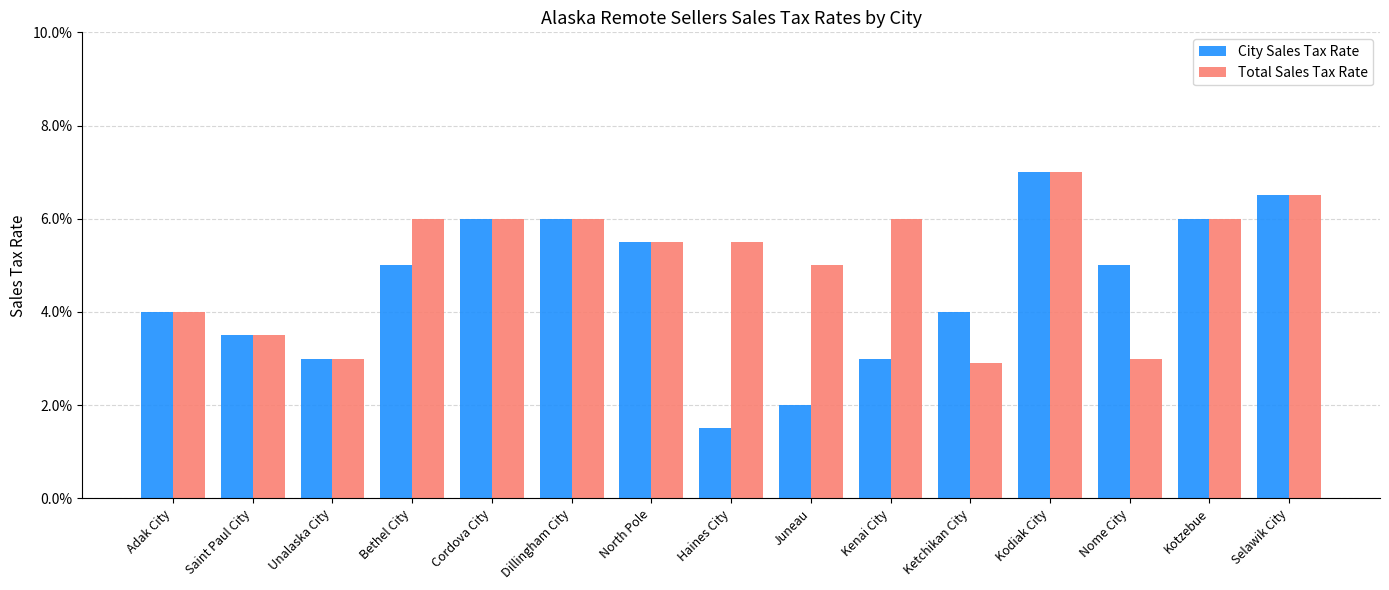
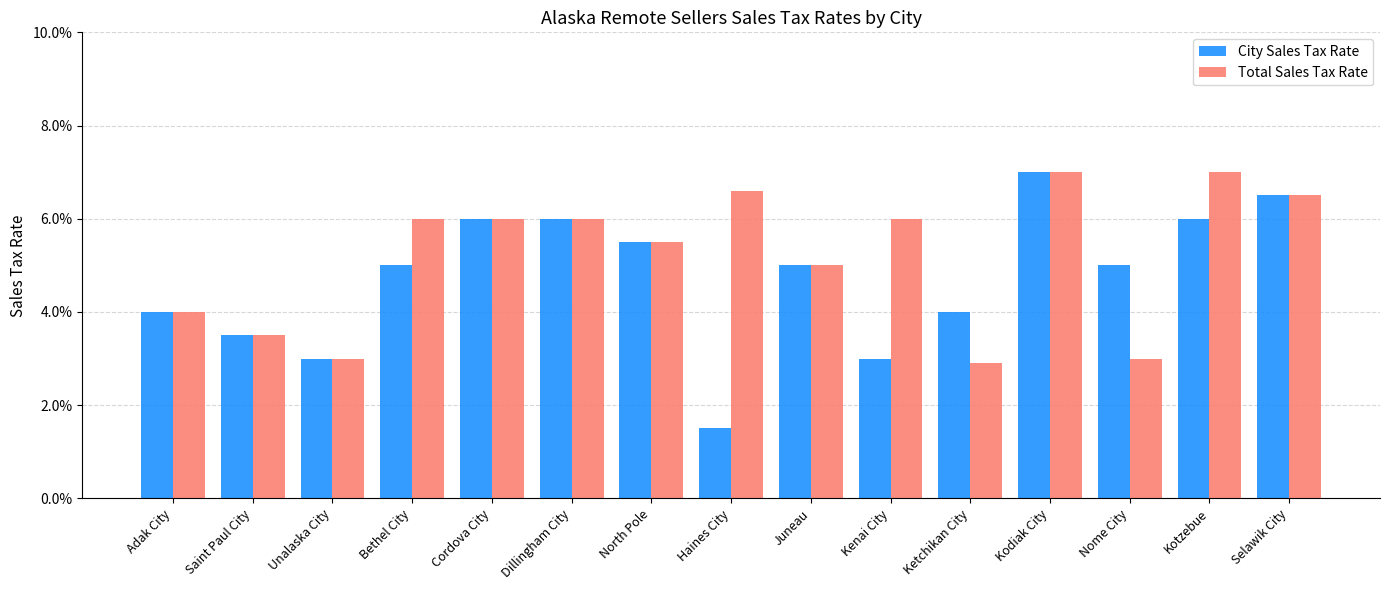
  {
    "City Sales Tax Rate": {
      "Adak City": "4.0%",
      "Saint Paul City": "3.5%",
      "Unalaska City": "3.0%",
      "Bethel City": "5.0%",
      "Cordova City": "6.0%",
      "Dillingham City": "6.0%",
      "North Pole": "5.5%",
      "Haines City": "1.5%",
-     "Juneau": "2.0%",
+     "Juneau": "5.0%",
      "Kenai City": "3.0%",
      "Ketchikan City": "4.0%",
      "Kodiak City": "7.0%",
      "Nome City": "5.0%",
      "Kotzebue": "6.0%",
      "Selawik City": "6.5%"
    },
    "Total Sales Tax Rate": {
      "Adak City": "4.0%",
      "Saint Paul City": "3.5%",
      "Unalaska City": "3.0%",
      "Bethel City": "6.0%",
      "Cordova City": "6.0%",
      "Dillingham City": "6.0%",
      "North Pole": "5.5%",
-     "Haines City": "5.5%",
+     "Haines City": "6.6%",
      "Juneau": "5.0%",
      "Kenai City": "6.0%",
      "Ketchikan City": "2.9%",
      "Kodiak City": "7.0%",
      "Nome City": "3.0%",
-     "Kotzebue": "6.0%",
+     "Kotzebue": "7.0%",
      "Selawik City": "6.5%"
    }
  }
